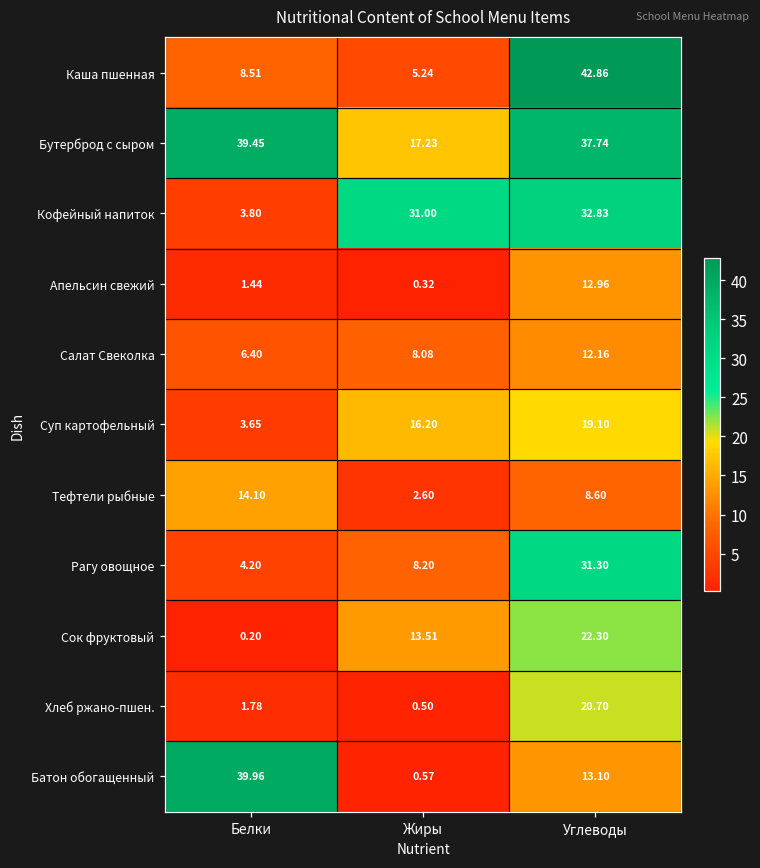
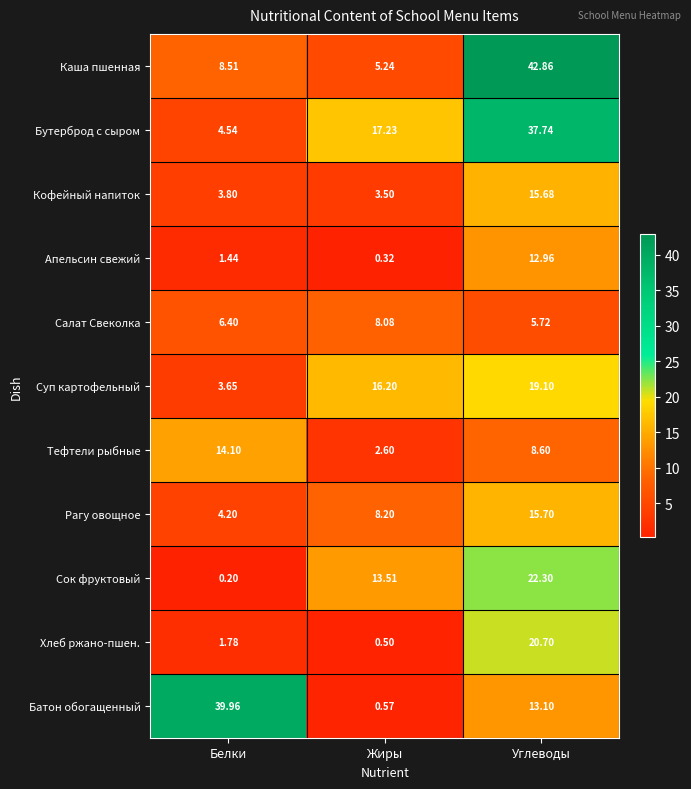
  {
    "Каша пшенная": {
      "Белки": 8.51,
      "Жиры": 5.24,
      "Углеводы": 42.86
    },
    "Бутерброд с сыром": {
-     "Белки": 39.45,
+     "Белки": 4.54,
      "Жиры": 17.23,
      "Углеводы": 37.74
    },
    "Кофейный напиток": {
      "Белки": 3.80,
-     "Жиры": 31.00,
-     "Углеводы": 32.83
+     "Жиры": 3.50,
+     "Углеводы": 15.68
    },
    "Апельсин свежий": {
      "Белки": 1.44,
      "Жиры": 0.32,
      "Углеводы": 12.96
    },
    "Салат Свеколка": {
      "Белки": 6.40,
      "Жиры": 8.08,
-     "Углеводы": 12.16
+     "Углеводы": 5.72
    },
    "Суп картофельный": {
      "Белки": 3.65,
      "Жиры": 16.20,
      "Углеводы": 19.10
    },
    "Тефтели рыбные": {
      "Белки": 14.10,
      "Жиры": 2.60,
      "Углеводы": 8.60
    },
    "Рагу овощное": {
      "Белки": 4.20,
      "Жиры": 8.20,
-     "Углеводы": 31.30
+     "Углеводы": 15.70
    },
    "Сок фруктовый": {
      "Белки": 0.20,
      "Жиры": 13.51,
      "Углеводы": 22.30
    },
    "Хлеб ржано-пшен.": {
      "Белки": 1.78,
      "Жиры": 0.50,
      "Углеводы": 20.70
    },
    "Батон обогащенный": {
      "Белки": 39.96,
      "Жиры": 0.57,
      "Углеводы": 13.10
    }
  }
